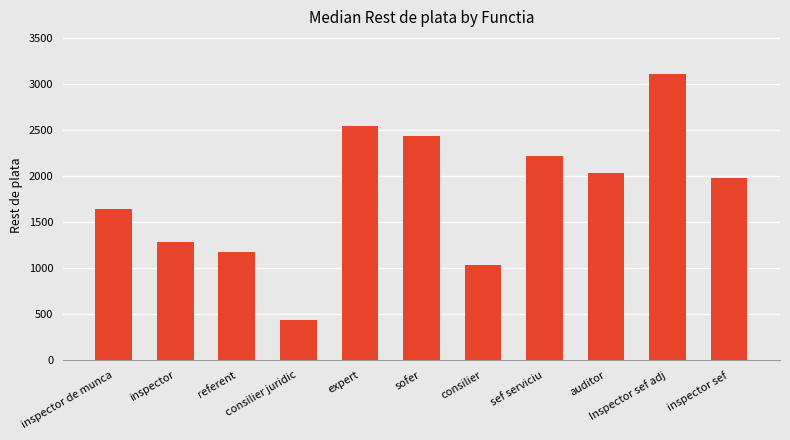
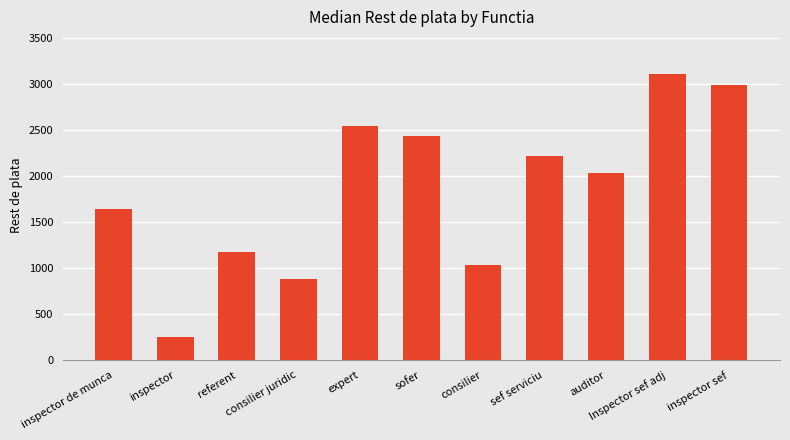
  {
    "inspector de munca": 1600,
-   "inspector": 1300,
+   "inspector": 200,
    "referent": 1200,
-   "consilier juridic": 400,
+   "consilier juridic": 900,
    "expert": 2500,
    "sofer": 2400,
    "consilier": 1000,
    "sef serviciu": 2200,
    "auditor": 2000,
    "Inspector sef adj": 3100,
-   "inspector sef": 2000
+   "inspector sef": 3000
  }
